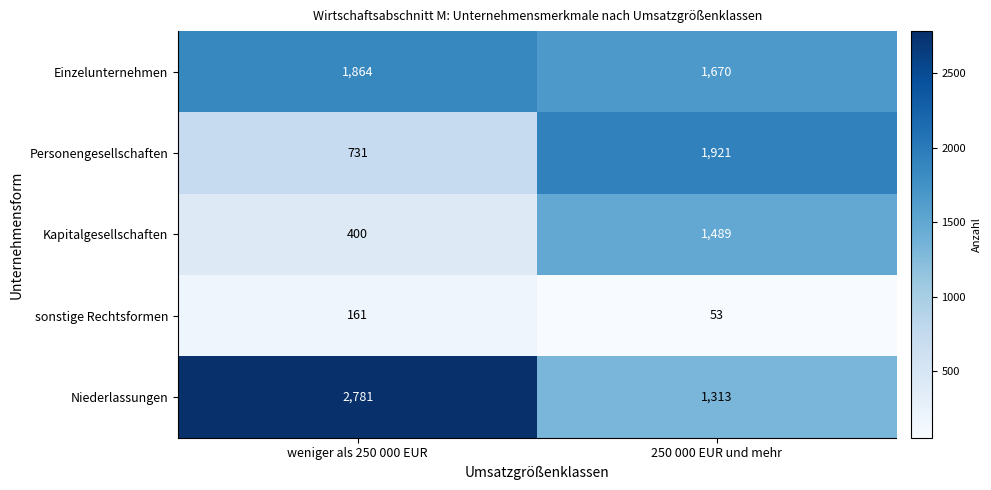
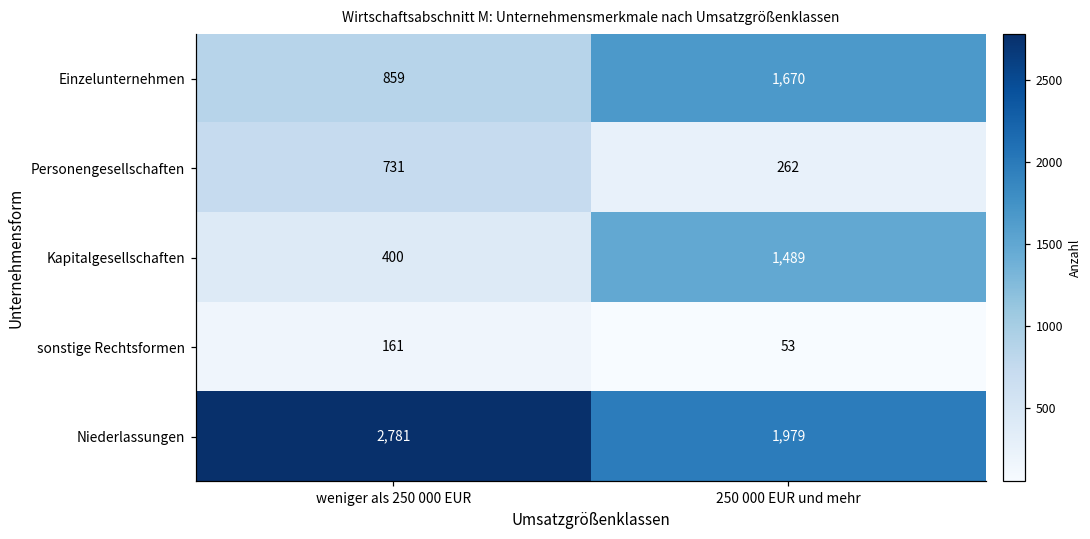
  {
    "Einzelunternehmen": {
-     "weniger als 250 000 EUR": "1,864",
+     "weniger als 250 000 EUR": "859",
      "250 000 EUR und mehr": "1,670"
    },
    "Personengesellschaften": {
      "weniger als 250 000 EUR": "731",
-     "250 000 EUR und mehr": "1,921"
+     "250 000 EUR und mehr": "262"
    },
    "Kapitalgesellschaften": {
      "weniger als 250 000 EUR": "400",
      "250 000 EUR und mehr": "1,489"
    },
    "sonstige Rechtsformen": {
      "weniger als 250 000 EUR": "161",
      "250 000 EUR und mehr": "53"
    },
    "Niederlassungen": {
      "weniger als 250 000 EUR": "2,781",
-     "250 000 EUR und mehr": "1,313"
+     "250 000 EUR und mehr": "1,979"
    }
  }
